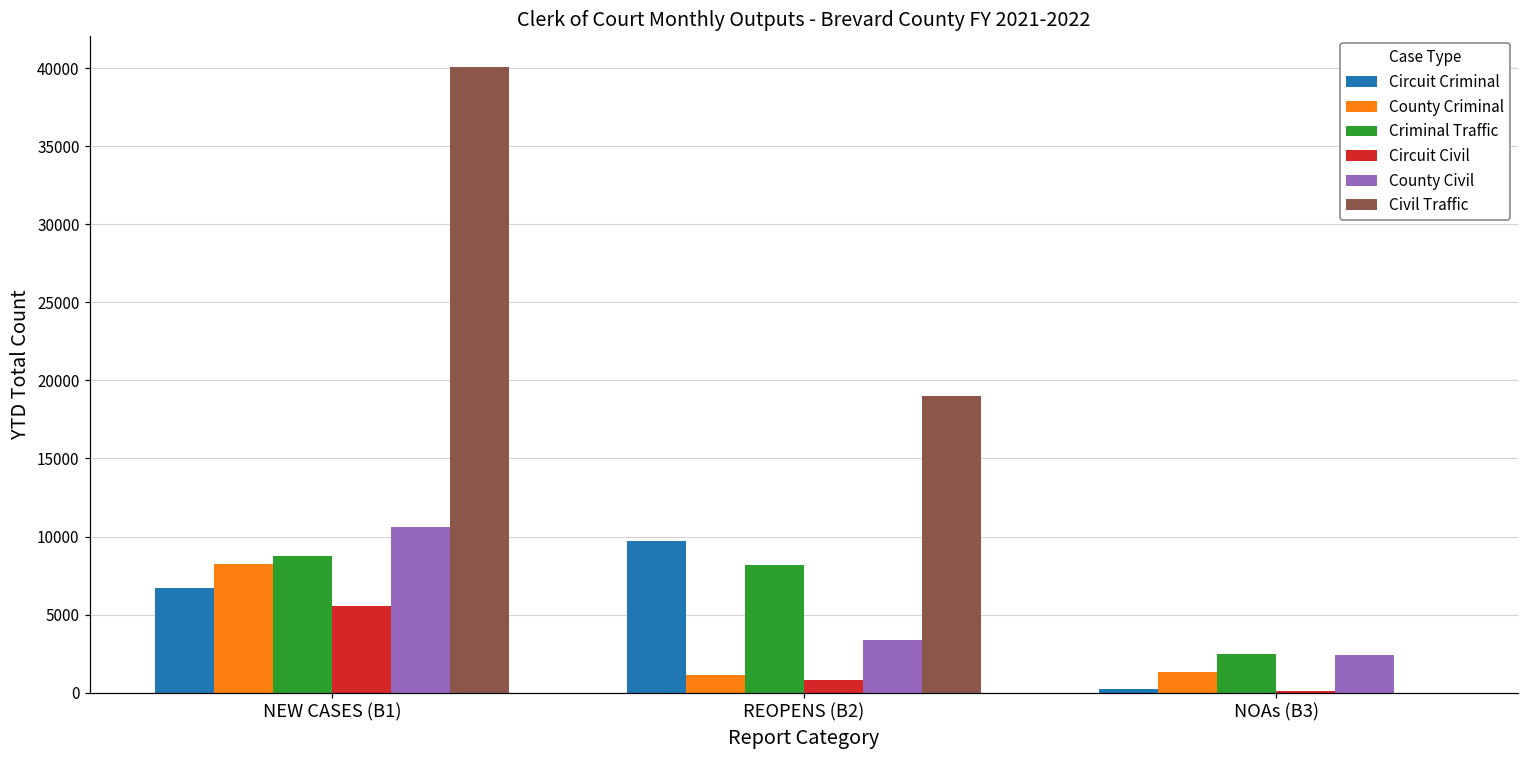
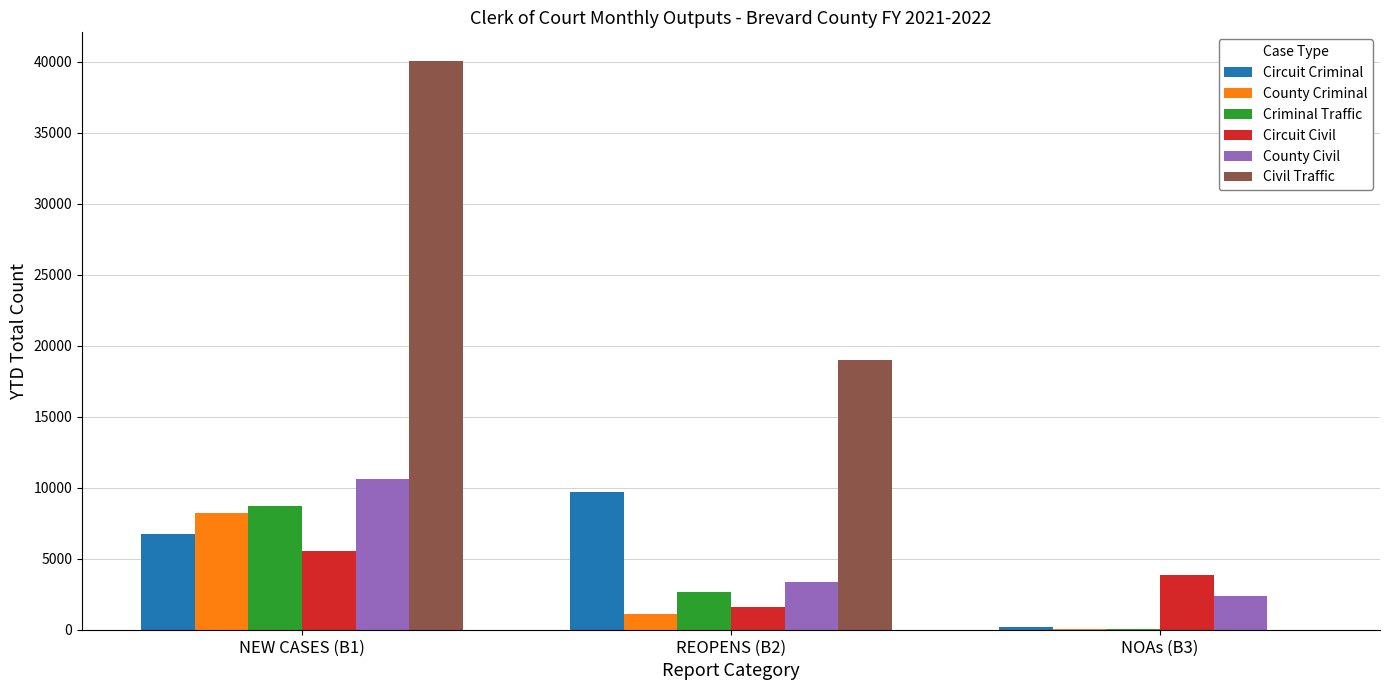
  {
    "Circuit Criminal": {
      "NEW CASES (B1)": 6700,
      "REOPENS (B2)": 9700,
      "NOAs (B3)": 200
    },
    "County Criminal": {
      "NEW CASES (B1)": 8200,
      "REOPENS (B2)": 1100,
-     "NOAs (B3)": 1300
+     "NOAs (B3)": 0
    },
    "Criminal Traffic": {
      "NEW CASES (B1)": 8700,
-     "REOPENS (B2)": 8200,
-     "NOAs (B3)": 2500
+     "REOPENS (B2)": 2600,
+     "NOAs (B3)": 100
    },
    "Circuit Civil": {
      "NEW CASES (B1)": 5500,
-     "REOPENS (B2)": 800,
-     "NOAs (B3)": 100
+     "REOPENS (B2)": 1600,
+     "NOAs (B3)": 3800
    },
    "County Civil": {
      "NEW CASES (B1)": 10600,
      "REOPENS (B2)": 3400,
      "NOAs (B3)": 2400
    },
    "Civil Traffic": {
      "NEW CASES (B1)": 40100,
      "REOPENS (B2)": 19000,
      "NOAs (B3)": 0
    }
  }
